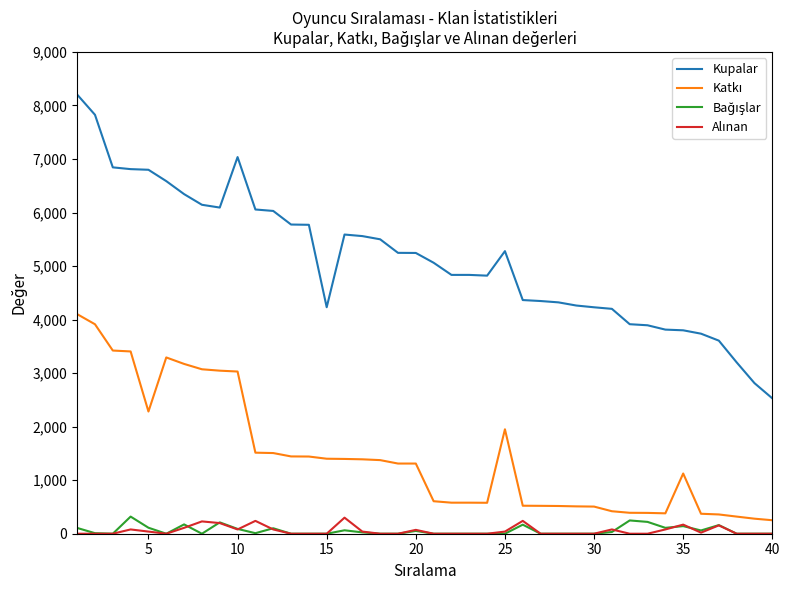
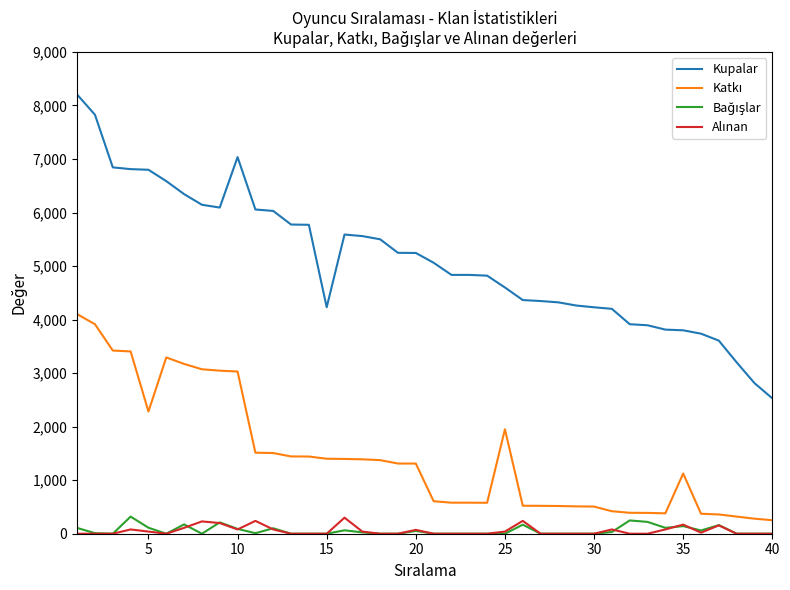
  {
    "Kupalar": {
      "5": "6,800",
      "10": "7,000",
      "15": "4,200",
      "20": "5,200",
-     "25": "5,300",
+     "25": "4,600",
      "30": "4,200",
      "35": "3,800",
      "40": "2,500"
    },
    "Katkı": {
      "5": "2,300",
      "10": "3,000",
      "15": "1,400",
      "20": "1,300",
      "25": "2,000",
      "30": "500",
      "35": "1,100",
      "40": "300"
    },
    "Bağışlar": {
      "5": "100"
    },
    "Alınan": {
      "5": "0"
    }
  }
